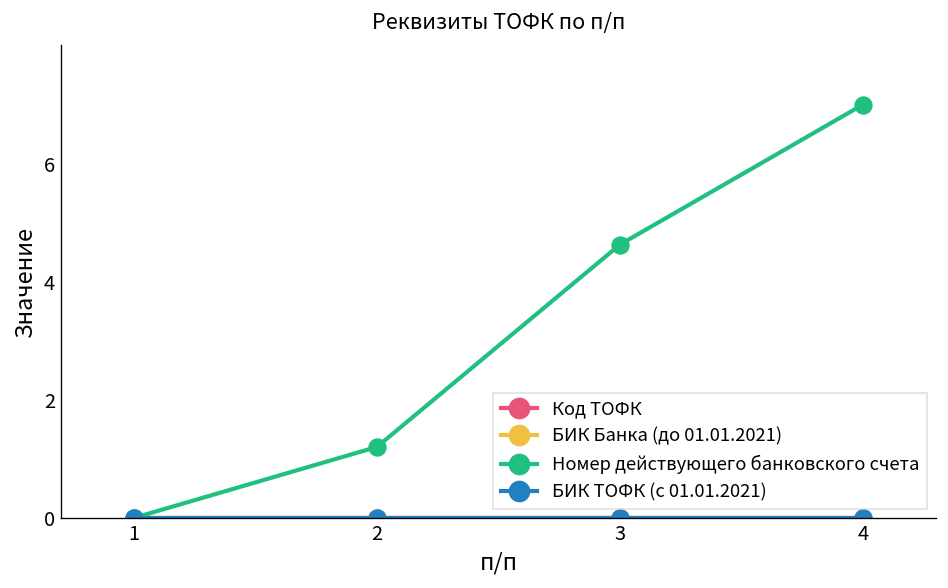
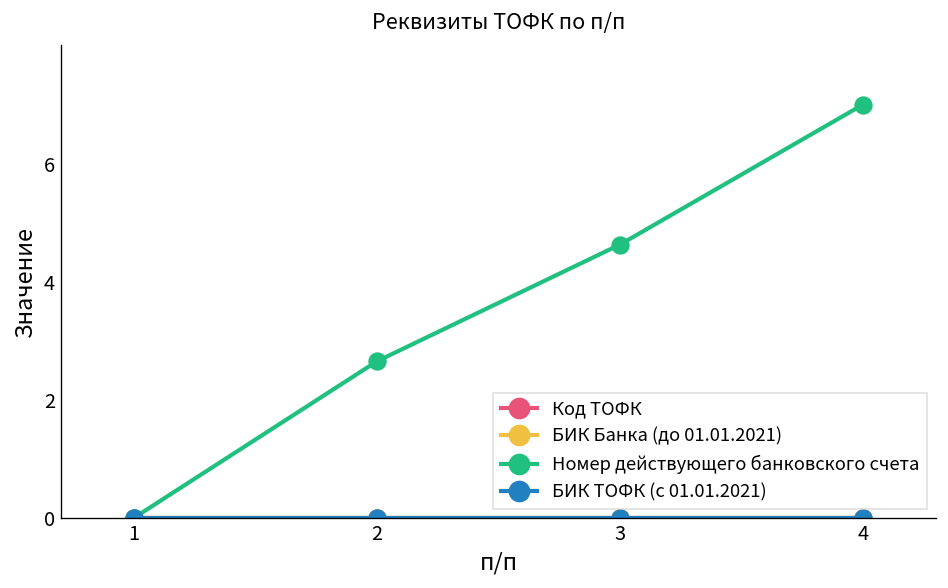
  {
    "БИК ТОФК (с 01.01.2021)": {
      "2": 0.0,
      "3": 0.0,
      "4": 0.0
    },
    "Номер действующего банковского счета": {
-     "2": 1.2,
+     "2": 2.7,
      "3": 4.6,
      "4": 7.0
    }
  }
